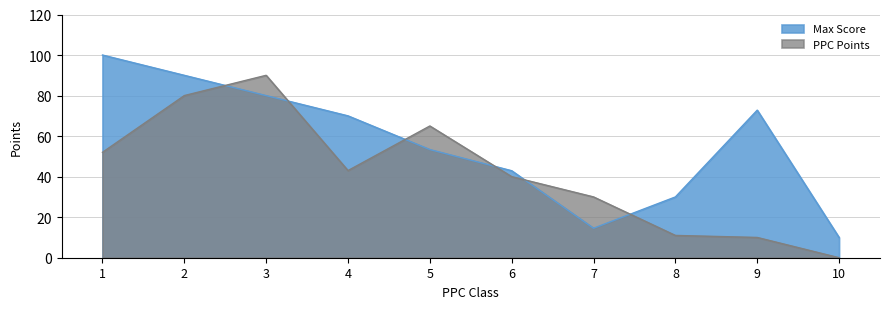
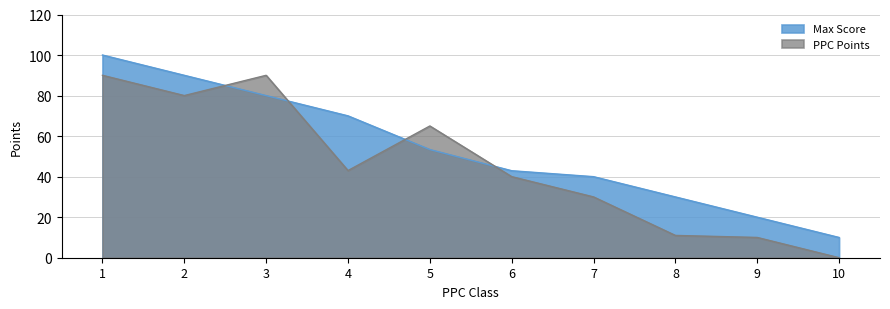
  {
    "Max Score": {
      "1": 100,
      "2": 90,
      "3": 80,
      "4": 70,
      "5": 53,
      "6": 43,
-     "7": 15,
+     "7": 40,
      "8": 30,
-     "9": 73,
+     "9": 20,
      "10": 10
    },
    "PPC Points": {
-     "1": 52,
+     "1": 90,
      "2": 80,
      "3": 90,
      "4": 43,
      "5": 65,
      "6": 40,
      "7": 30,
      "8": 11,
      "9": 10,
      "10": 0
    }
  }
